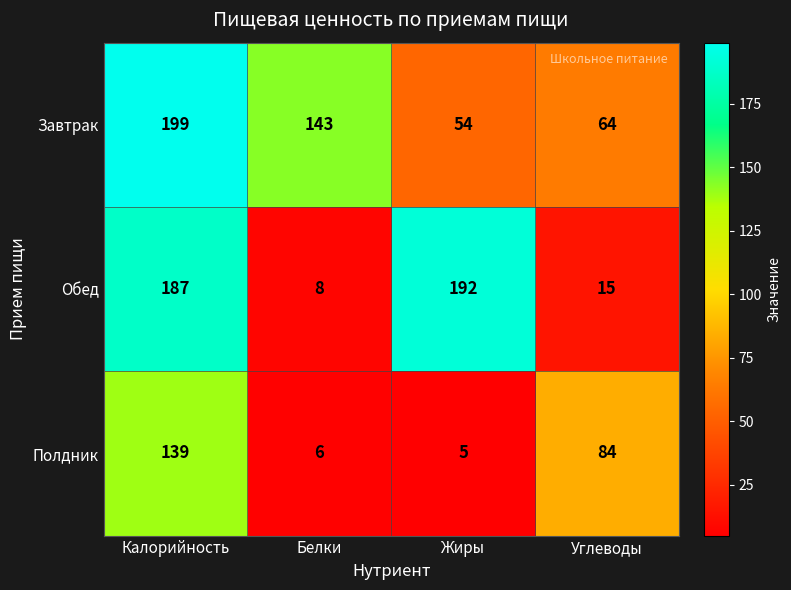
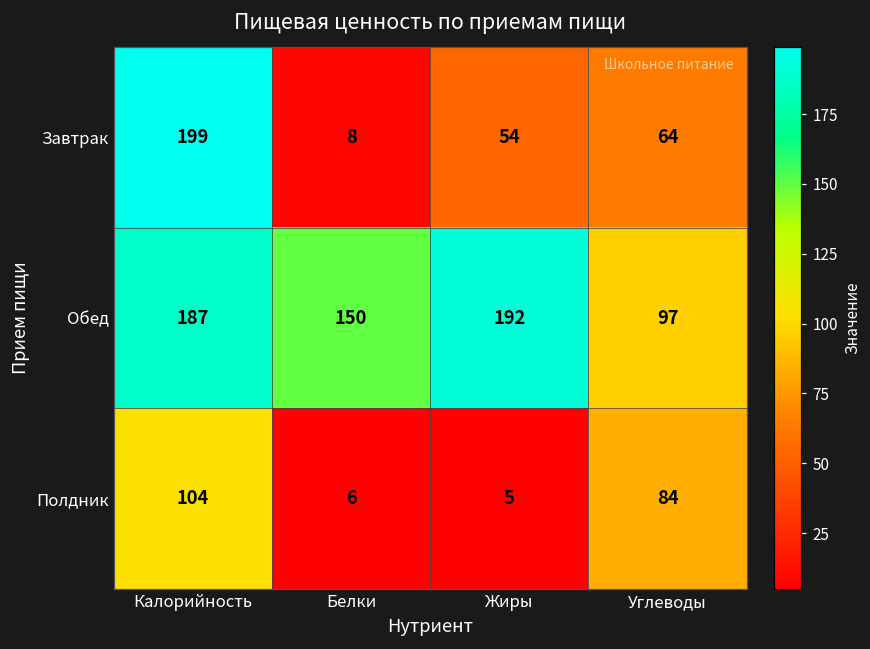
  {
    "Завтрак": {
      "Калорийность": 199,
-     "Белки": 143,
+     "Белки": 8,
      "Жиры": 54
    },
    "Обед": {
      "Калорийность": 187,
-     "Белки": 8,
+     "Белки": 150,
      "Жиры": 192,
-     "Углеводы": 15
+     "Углеводы": 97
    },
    "Полдник": {
-     "Калорийность": 139,
+     "Калорийность": 104,
      "Белки": 6,
      "Жиры": 5,
      "Углеводы": 84
    }
  }
